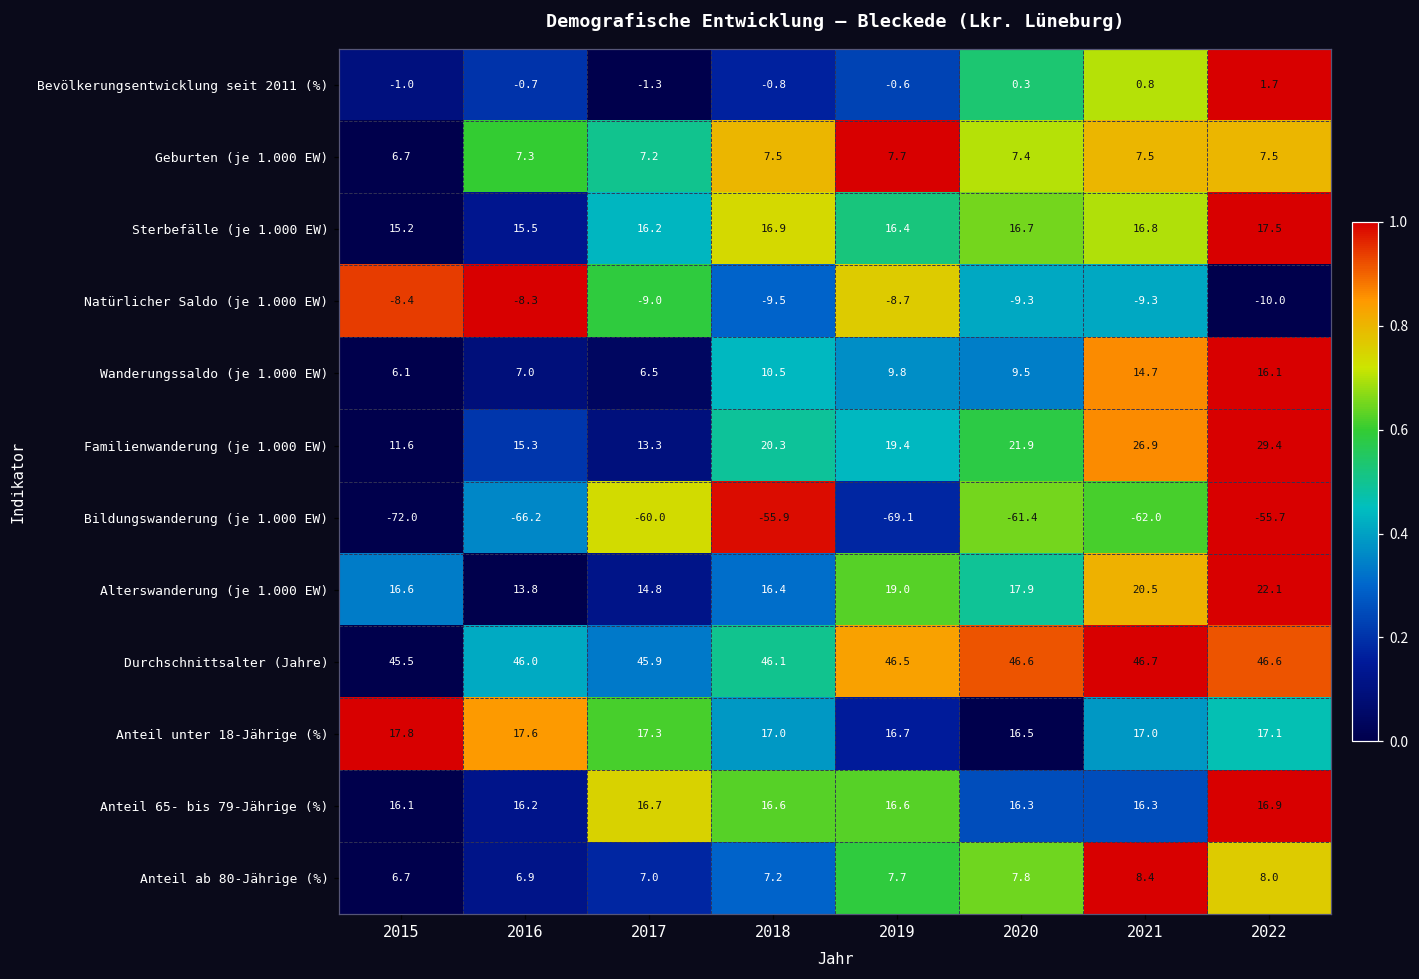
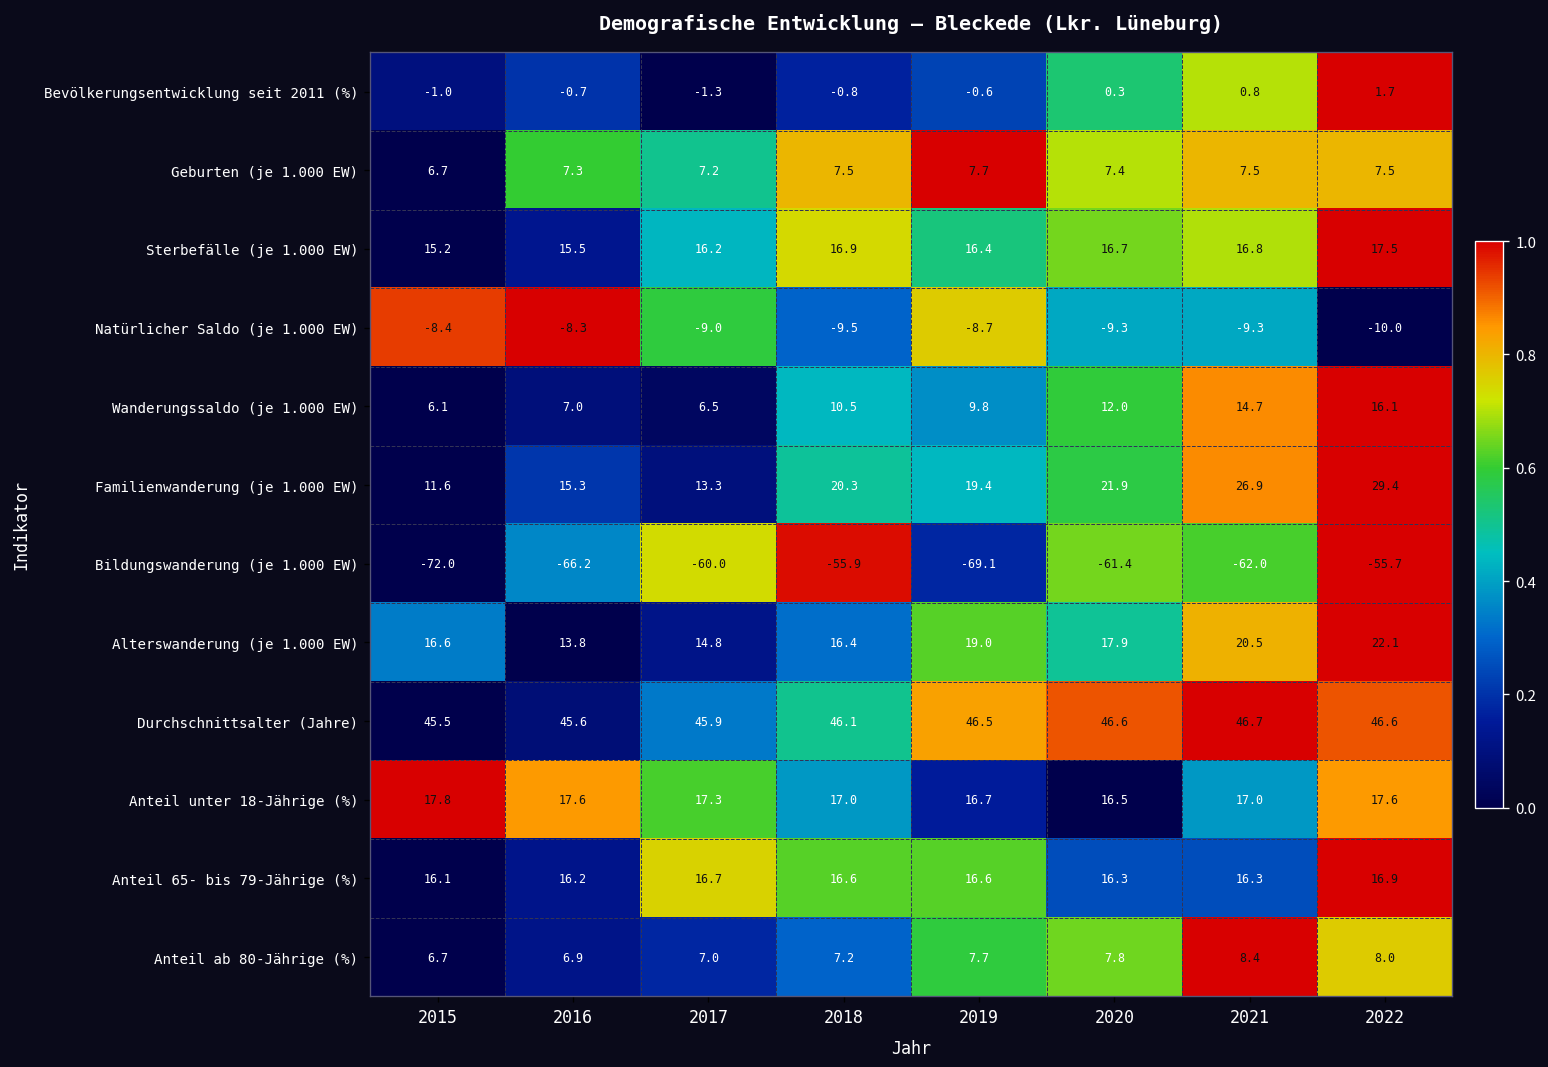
  {
    "Bevölkerungsentwicklung seit 2011 (%)": {
      "2015": -1.0,
      "2016": -0.7,
      "2017": -1.3,
      "2018": -0.8,
      "2019": -0.6,
      "2020": 0.3,
      "2021": 0.8,
      "2022": 1.7
    },
    "Geburten (je 1.000 EW)": {
      "2015": 6.7,
      "2016": 7.3,
      "2017": 7.2,
      "2018": 7.5,
      "2019": 7.7,
      "2020": 7.4,
      "2021": 7.5,
      "2022": 7.5
    },
    "Sterbefälle (je 1.000 EW)": {
      "2015": 15.2,
      "2016": 15.5,
      "2017": 16.2,
      "2018": 16.9,
      "2019": 16.4,
      "2020": 16.7,
      "2021": 16.8,
      "2022": 17.5
    },
    "Natürlicher Saldo (je 1.000 EW)": {
      "2015": -8.4,
      "2016": -8.3,
      "2017": -9.0,
      "2018": -9.5,
      "2019": -8.7,
      "2020": -9.3,
      "2021": -9.3,
      "2022": -10.0
    },
    "Wanderungssaldo (je 1.000 EW)": {
      "2015": 6.1,
      "2016": 7.0,
      "2017": 6.5,
      "2018": 10.5,
      "2019": 9.8,
-     "2020": 9.5,
+     "2020": 12.0,
      "2021": 14.7,
      "2022": 16.1
    },
    "Familienwanderung (je 1.000 EW)": {
      "2015": 11.6,
      "2016": 15.3,
      "2017": 13.3,
      "2018": 20.3,
      "2019": 19.4,
      "2020": 21.9,
      "2021": 26.9,
      "2022": 29.4
    },
    "Bildungswanderung (je 1.000 EW)": {
      "2015": -72.0,
      "2016": -66.2,
      "2017": -60.0,
      "2018": -55.9,
      "2019": -69.1,
      "2020": -61.4,
      "2021": -62.0,
      "2022": -55.7
    },
    "Alterswanderung (je 1.000 EW)": {
      "2015": 16.6,
      "2016": 13.8,
      "2017": 14.8,
      "2018": 16.4,
      "2019": 19.0,
      "2020": 17.9,
      "2021": 20.5,
      "2022": 22.1
    },
    "Durchschnittsalter (Jahre)": {
      "2015": 45.5,
-     "2016": 46.0,
+     "2016": 45.6,
      "2017": 45.9,
      "2018": 46.1,
      "2019": 46.5,
      "2020": 46.6,
      "2021": 46.7,
      "2022": 46.6
    },
    "Anteil unter 18-Jährige (%)": {
      "2015": 17.8,
      "2016": 17.6,
      "2017": 17.3,
      "2018": 17.0,
      "2019": 16.7,
      "2020": 16.5,
      "2021": 17.0,
-     "2022": 17.1
+     "2022": 17.6
    },
    "Anteil 65- bis 79-Jährige (%)": {
      "2015": 16.1,
      "2016": 16.2,
      "2017": 16.7,
      "2018": 16.6,
      "2019": 16.6,
      "2020": 16.3,
      "2021": 16.3,
      "2022": 16.9
    },
    "Anteil ab 80-Jährige (%)": {
      "2015": 6.7,
      "2016": 6.9,
      "2017": 7.0,
      "2018": 7.2,
      "2019": 7.7,
      "2020": 7.8,
      "2021": 8.4,
      "2022": 8.0
    }
  }
